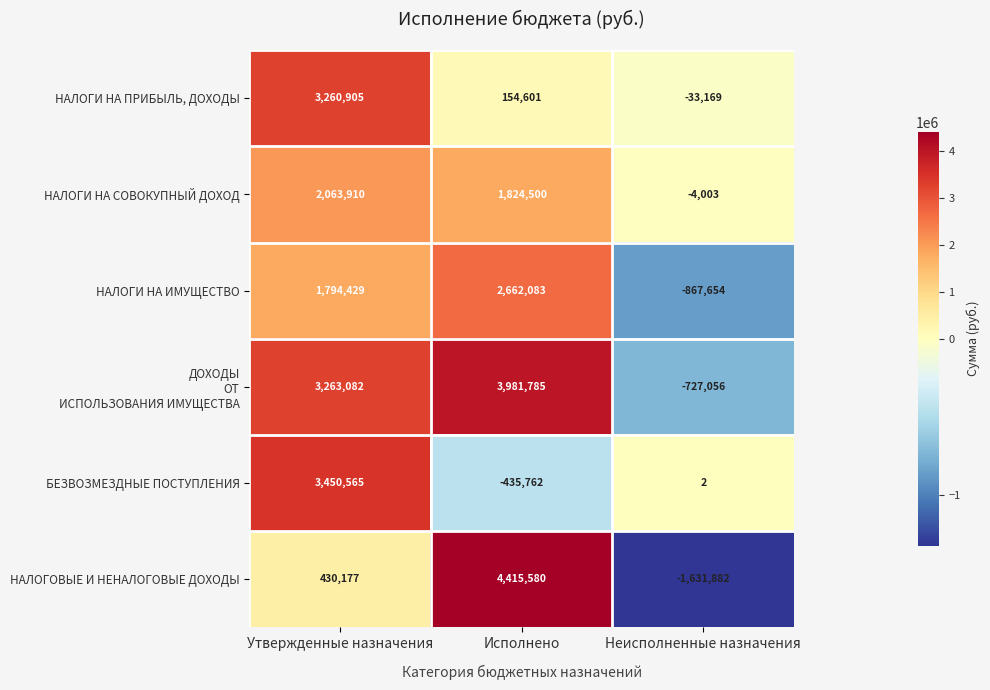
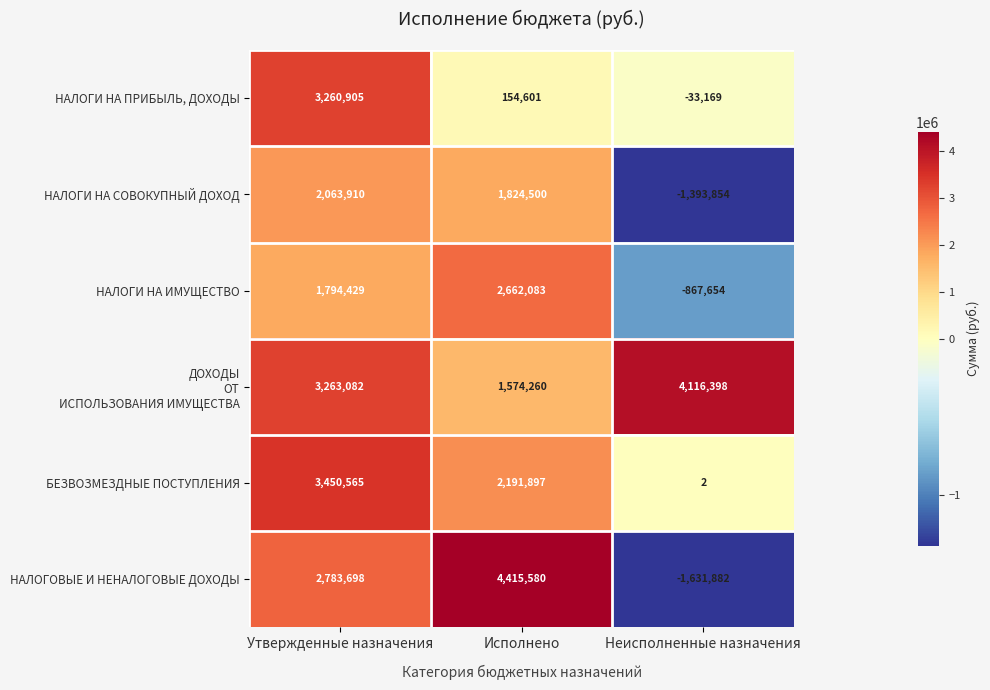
  {
    "НАЛОГИ НА ПРИБЫЛЬ, ДОХОДЫ": {
      "Утвержденные назначения": "3,260,905",
      "Исполнено": "154,601",
      "Неисполненные назначения": "-33,169"
    },
    "НАЛОГИ НА СОВОКУПНЫЙ ДОХОД": {
      "Утвержденные назначения": "2,063,910",
      "Исполнено": "1,824,500",
-     "Неисполненные назначения": "-4,003"
+     "Неисполненные назначения": "-1,393,854"
    },
    "НАЛОГИ НА ИМУЩЕСТВО": {
      "Утвержденные назначения": "1,794,429",
      "Исполнено": "2,662,083",
      "Неисполненные назначения": "-867,654"
    },
    "ДОХОДЫ ОТ ИСПОЛЬЗОВАНИЯ ИМУЩЕСТВА": {
      "Утвержденные назначения": "3,263,082",
-     "Исполнено": "3,981,785",
-     "Неисполненные назначения": "-727,056"
+     "Исполнено": "1,574,260",
+     "Неисполненные назначения": "4,116,398"
    },
    "БЕЗВОЗМЕЗДНЫЕ ПОСТУПЛЕНИЯ": {
      "Утвержденные назначения": "3,450,565",
-     "Исполнено": "-435,762",
+     "Исполнено": "2,191,897",
      "Неисполненные назначения": "2"
    },
    "НАЛОГОВЫЕ И НЕНАЛОГОВЫЕ ДОХОДЫ": {
-     "Утвержденные назначения": "430,177",
+     "Утвержденные назначения": "2,783,698",
      "Исполнено": "4,415,580",
      "Неисполненные назначения": "-1,631,882"
    }
  }
